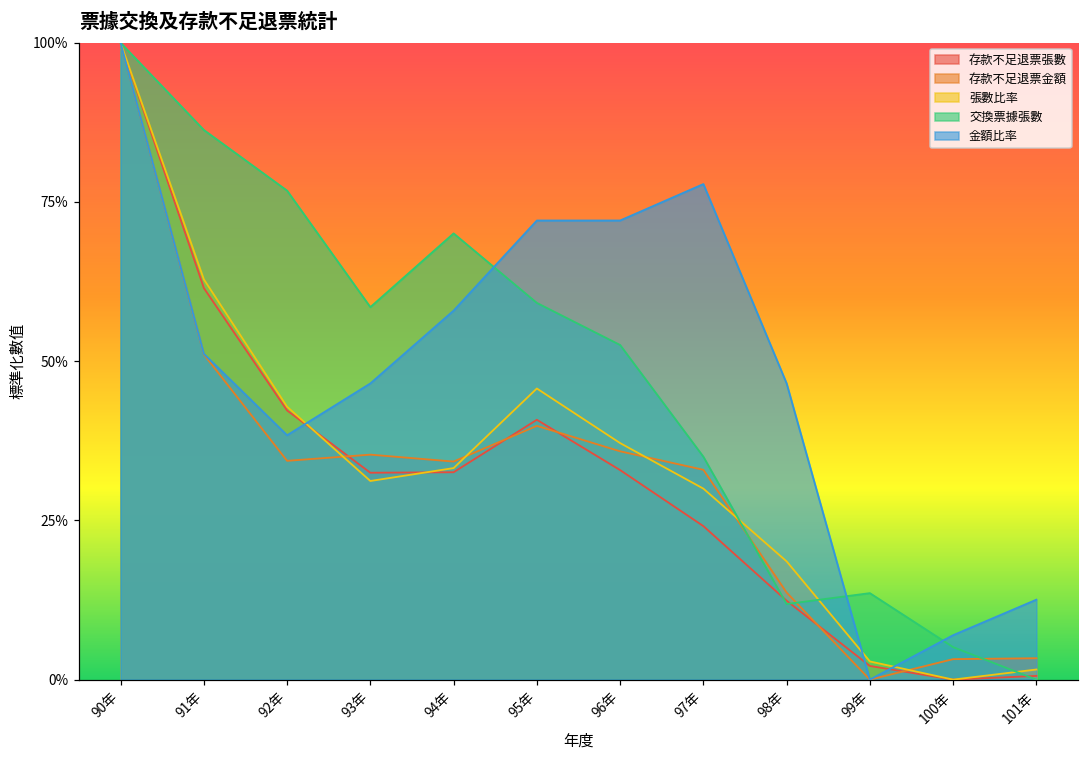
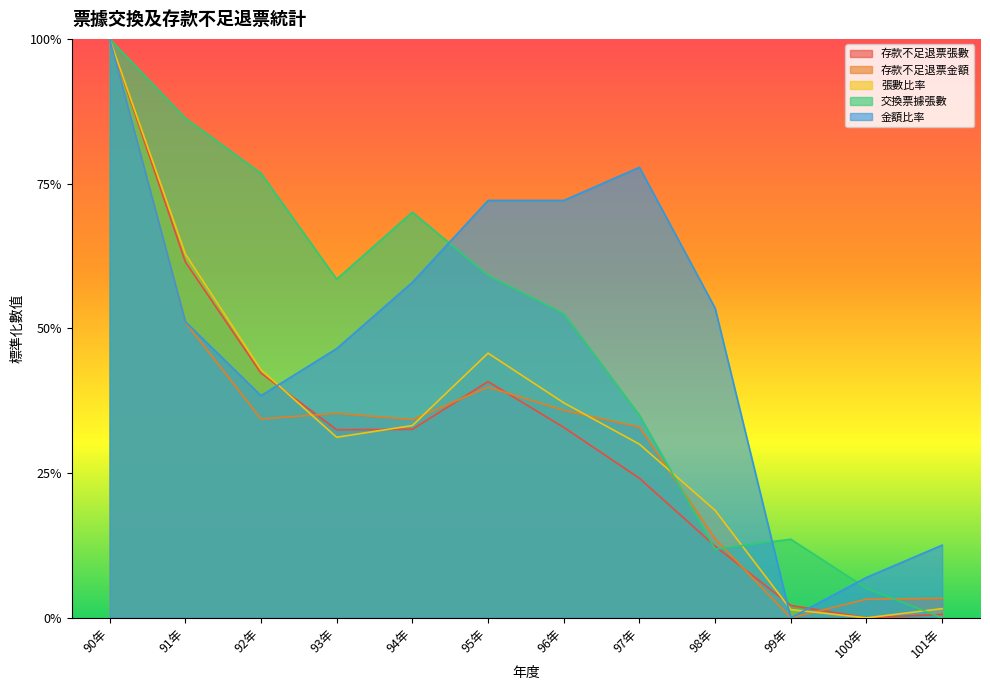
  {
    "張數比率": {
      "91年": "63%",
      "92年": "43%",
      "93年": "31%",
      "94年": "33%",
      "95年": "46%",
      "96年": "37%",
      "97年": "30%",
      "98年": "19%",
-     "99年": "3%",
+     "99年": "1%",
      "101年": "2%"
    },
    "交換票據張數": {
      "91年": "86%",
      "92年": "77%",
      "93年": "58%",
      "94年": "70%",
      "95年": "59%",
      "96年": "53%",
      "97年": "35%",
      "98年": "12%",
      "99年": "14%",
      "100年": "5%",
      "101年": "0%"
    },
    "金額比率": {
      "92年": "38%",
      "93年": "47%",
      "94年": "58%",
      "95年": "72%",
      "96年": "72%",
      "97年": "78%",
-     "98年": "47%",
+     "98年": "53%",
      "100年": "7%",
      "101年": "13%"
    }
  }
